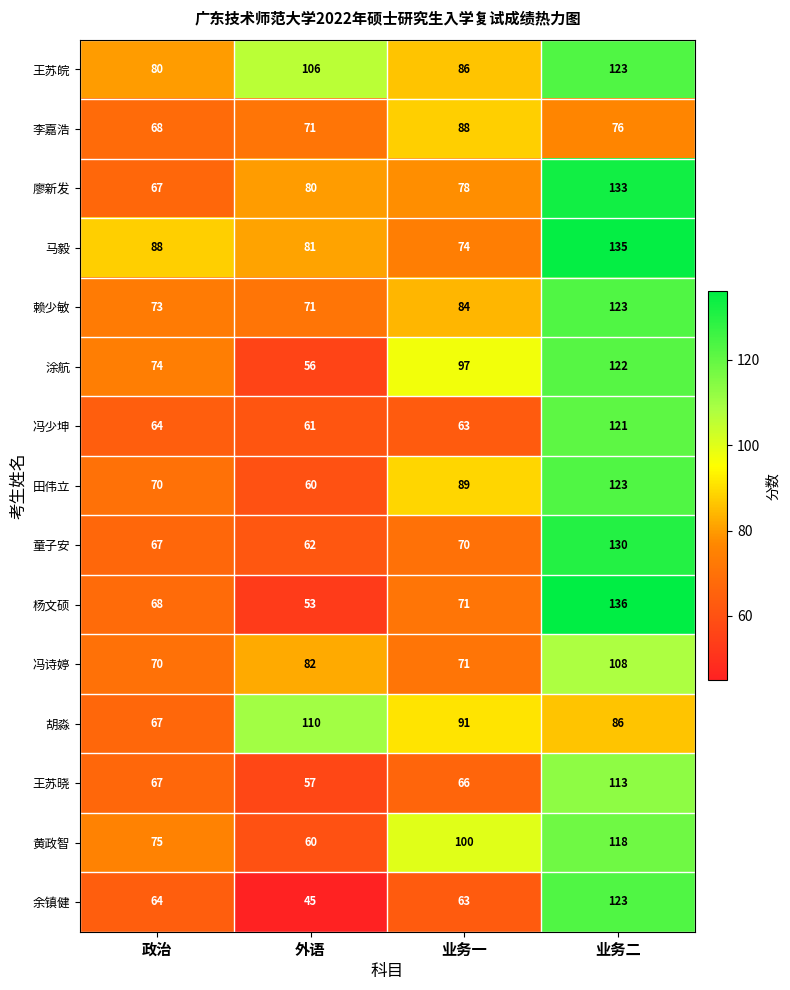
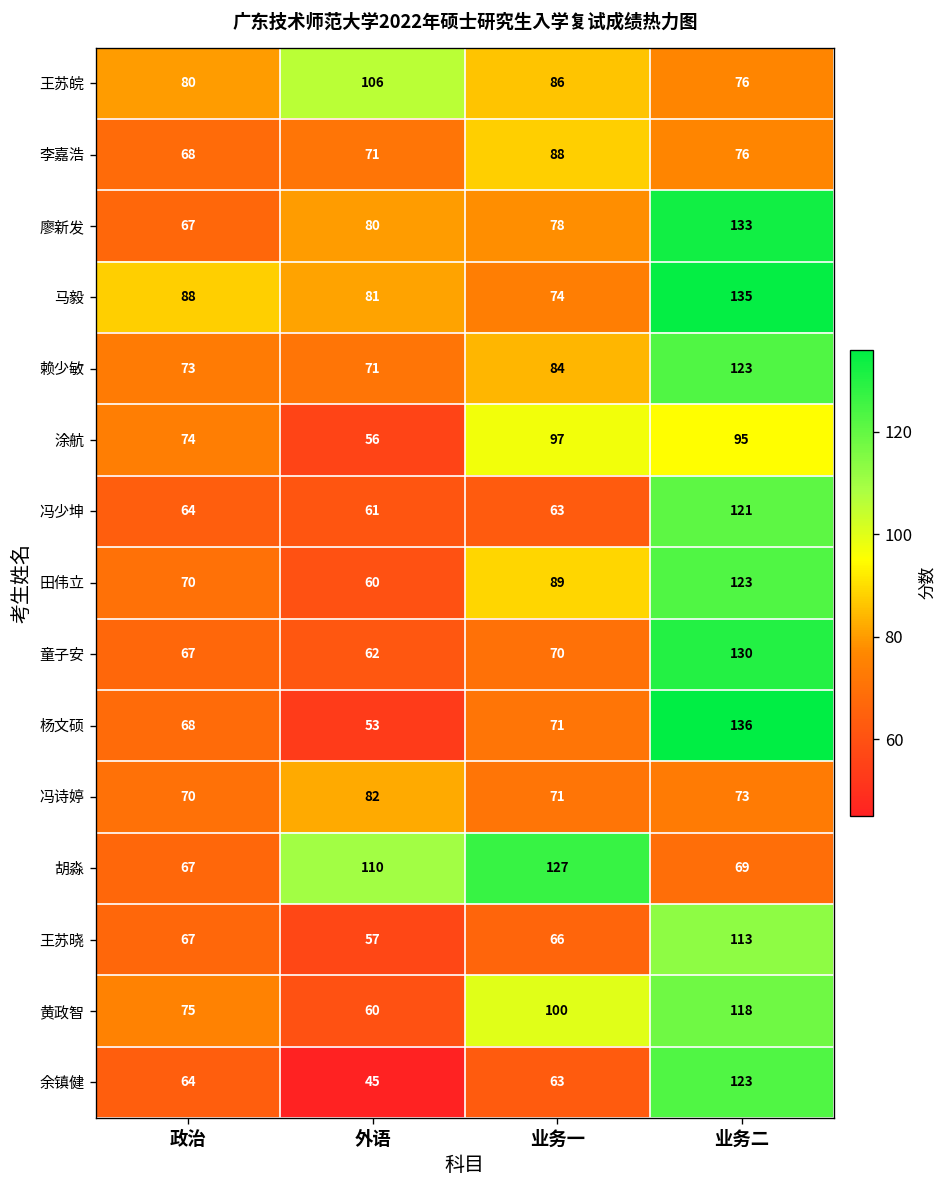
  {
    "王苏皖": {
      "政治": 80,
      "外语": 106,
      "业务一": 86,
-     "业务二": 123
+     "业务二": 76
    },
    "李嘉浩": {
      "政治": 68,
      "外语": 71,
      "业务一": 88,
      "业务二": 76
    },
    "廖新发": {
      "政治": 67,
      "外语": 80,
      "业务一": 78,
      "业务二": 133
    },
    "马毅": {
      "政治": 88,
      "外语": 81,
      "业务一": 74,
      "业务二": 135
    },
    "赖少敏": {
      "政治": 73,
      "外语": 71,
      "业务一": 84,
      "业务二": 123
    },
    "涂航": {
      "政治": 74,
      "外语": 56,
      "业务一": 97,
-     "业务二": 122
+     "业务二": 95
    },
    "冯少坤": {
      "政治": 64,
      "外语": 61,
      "业务一": 63,
      "业务二": 121
    },
    "田伟立": {
      "政治": 70,
      "外语": 60,
      "业务一": 89,
      "业务二": 123
    },
    "童子安": {
      "政治": 67,
      "外语": 62,
      "业务一": 70,
      "业务二": 130
    },
    "杨文硕": {
      "政治": 68,
      "外语": 53,
      "业务一": 71,
      "业务二": 136
    },
    "冯诗婷": {
      "政治": 70,
      "外语": 82,
      "业务一": 71,
-     "业务二": 108
+     "业务二": 73
    },
    "胡淼": {
      "政治": 67,
      "外语": 110,
-     "业务一": 91,
-     "业务二": 86
+     "业务一": 127,
+     "业务二": 69
    },
    "王苏晓": {
      "政治": 67,
      "外语": 57,
      "业务一": 66,
      "业务二": 113
    },
    "黄政智": {
      "政治": 75,
      "外语": 60,
      "业务一": 100,
      "业务二": 118
    },
    "余镇健": {
      "政治": 64,
      "外语": 45,
      "业务一": 63,
      "业务二": 123
    }
  }
